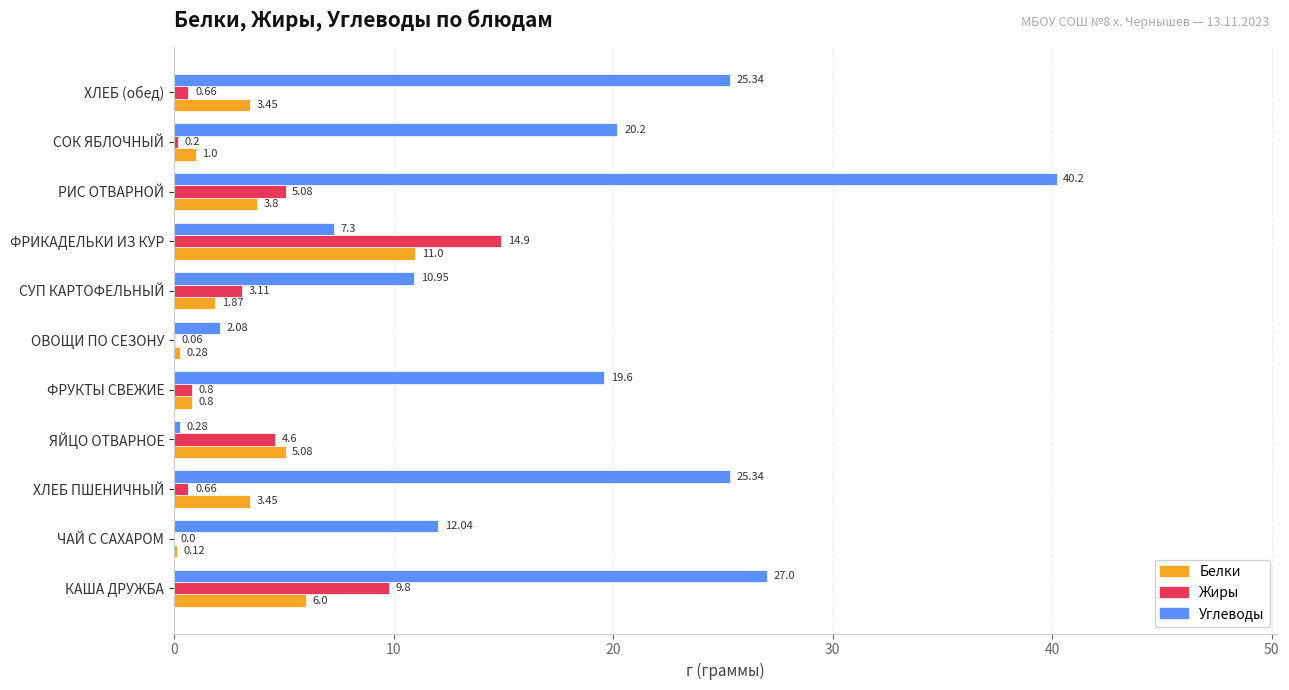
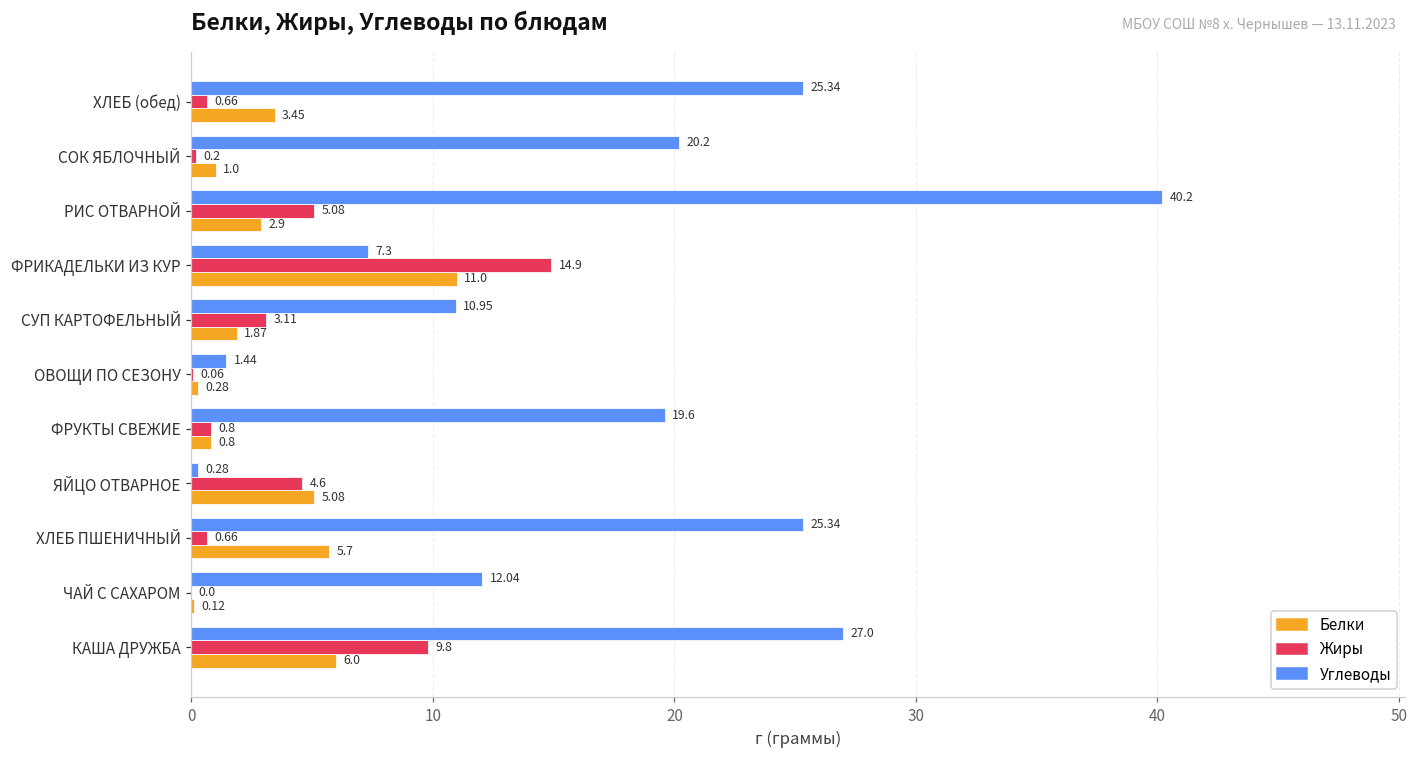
  {
    "Белки": {
      "ХЛЕБ (обед)": 3.45,
      "СОК ЯБЛОЧНЫЙ": 1.0,
-     "РИС ОТВАРНОЙ": 3.8,
+     "РИС ОТВАРНОЙ": 2.9,
      "ФРИКАДЕЛЬКИ ИЗ КУР": 11.0,
      "СУП КАРТОФЕЛЬНЫЙ": 1.87,
      "ОВОЩИ ПО СЕЗОНУ": 0.28,
      "ФРУКТЫ СВЕЖИЕ": 0.8,
      "ЯЙЦО ОТВАРНОЕ": 5.08,
-     "ХЛЕБ ПШЕНИЧНЫЙ": 3.45,
+     "ХЛЕБ ПШЕНИЧНЫЙ": 5.7,
      "ЧАЙ С САХАРОМ": 0.12,
      "КАША ДРУЖБА": 6.0
    },
    "Жиры": {
      "ХЛЕБ (обед)": 0.66,
      "СОК ЯБЛОЧНЫЙ": 0.2,
      "РИС ОТВАРНОЙ": 5.08,
      "ФРИКАДЕЛЬКИ ИЗ КУР": 14.9,
      "СУП КАРТОФЕЛЬНЫЙ": 3.11,
      "ОВОЩИ ПО СЕЗОНУ": 0.06,
      "ФРУКТЫ СВЕЖИЕ": 0.8,
      "ЯЙЦО ОТВАРНОЕ": 4.6,
      "ХЛЕБ ПШЕНИЧНЫЙ": 0.66,
      "ЧАЙ С САХАРОМ": 0.0,
      "КАША ДРУЖБА": 9.8
    },
    "Углеводы": {
      "ХЛЕБ (обед)": 25.34,
      "СОК ЯБЛОЧНЫЙ": 20.2,
      "РИС ОТВАРНОЙ": 40.2,
      "ФРИКАДЕЛЬКИ ИЗ КУР": 7.3,
      "СУП КАРТОФЕЛЬНЫЙ": 10.95,
-     "ОВОЩИ ПО СЕЗОНУ": 2.08,
+     "ОВОЩИ ПО СЕЗОНУ": 1.44,
      "ФРУКТЫ СВЕЖИЕ": 19.6,
      "ЯЙЦО ОТВАРНОЕ": 0.28,
      "ХЛЕБ ПШЕНИЧНЫЙ": 25.34,
      "ЧАЙ С САХАРОМ": 12.04,
      "КАША ДРУЖБА": 27.0
    }
  }
